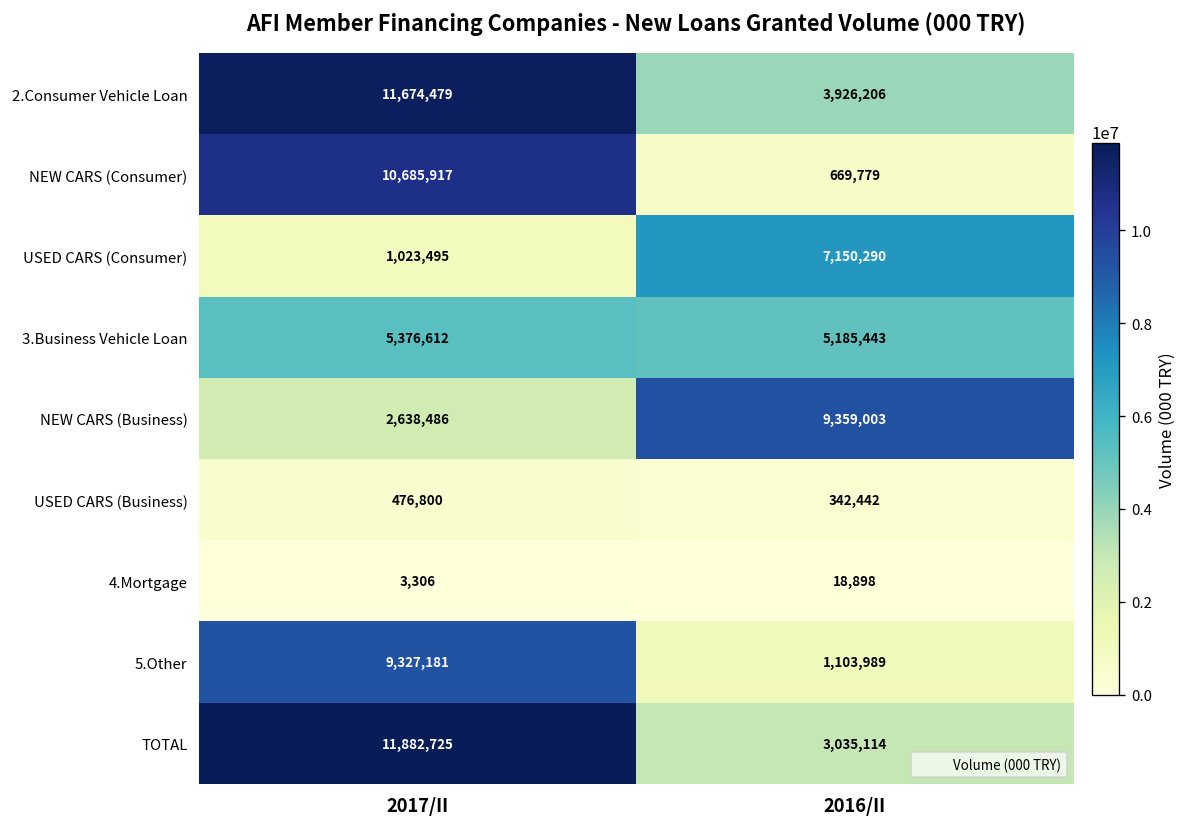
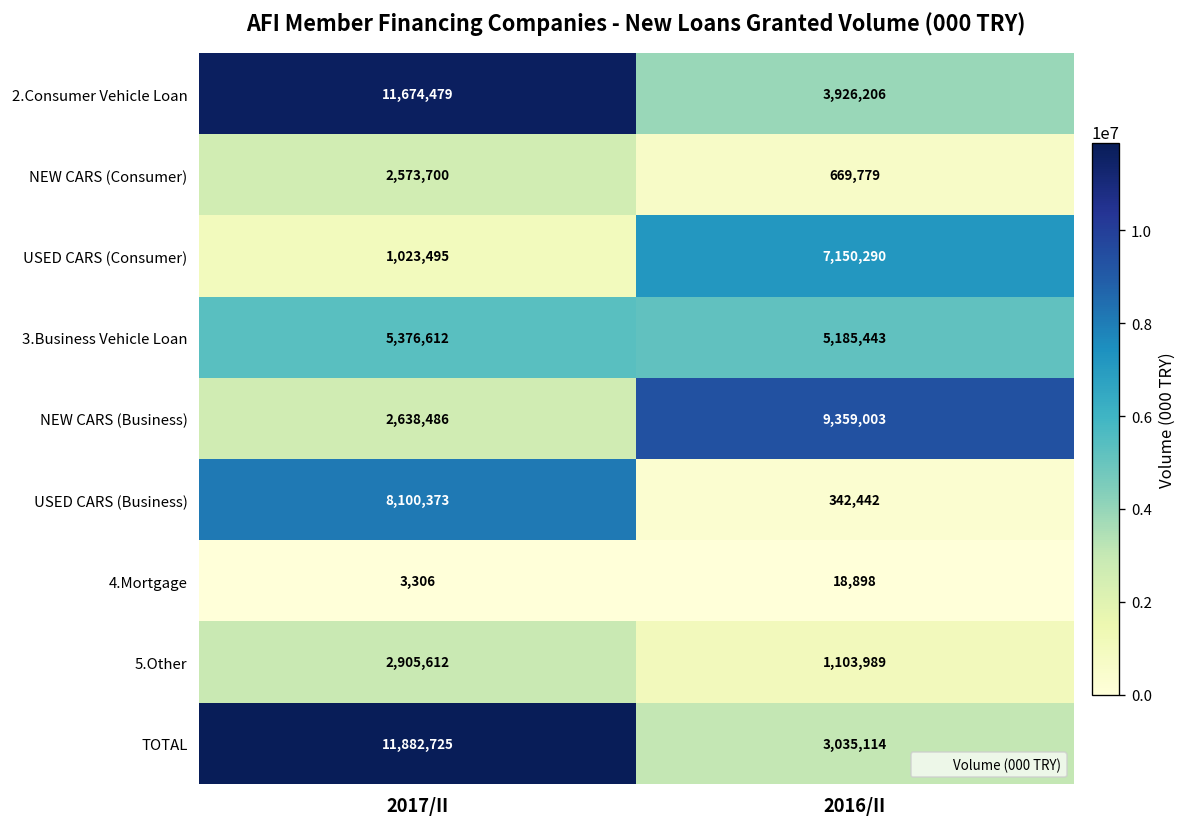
  {
    "2.Consumer Vehicle Loan": {
      "2017/II": "11,674,479",
      "2016/II": "3,926,206"
    },
    "NEW CARS (Consumer)": {
-     "2017/II": "10,685,917",
+     "2017/II": "2,573,700",
      "2016/II": "669,779"
    },
    "USED CARS (Consumer)": {
      "2017/II": "1,023,495",
      "2016/II": "7,150,290"
    },
    "3.Business Vehicle Loan": {
      "2017/II": "5,376,612",
      "2016/II": "5,185,443"
    },
    "NEW CARS (Business)": {
      "2017/II": "2,638,486",
      "2016/II": "9,359,003"
    },
    "USED CARS (Business)": {
-     "2017/II": "476,800",
+     "2017/II": "8,100,373",
      "2016/II": "342,442"
    },
    "4.Mortgage": {
      "2017/II": "3,306",
      "2016/II": "18,898"
    },
    "5.Other": {
-     "2017/II": "9,327,181",
+     "2017/II": "2,905,612",
      "2016/II": "1,103,989"
    },
    "TOTAL": {
      "2017/II": "11,882,725",
      "2016/II": "3,035,114"
    }
  }
